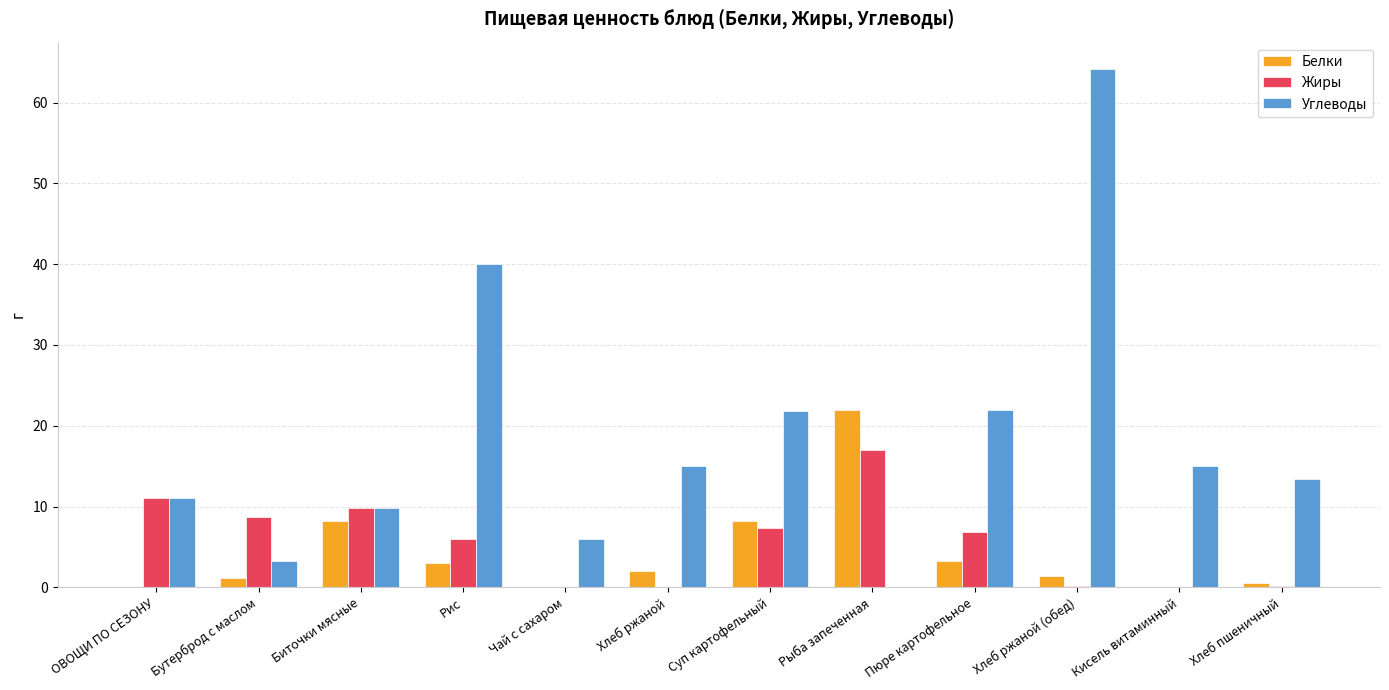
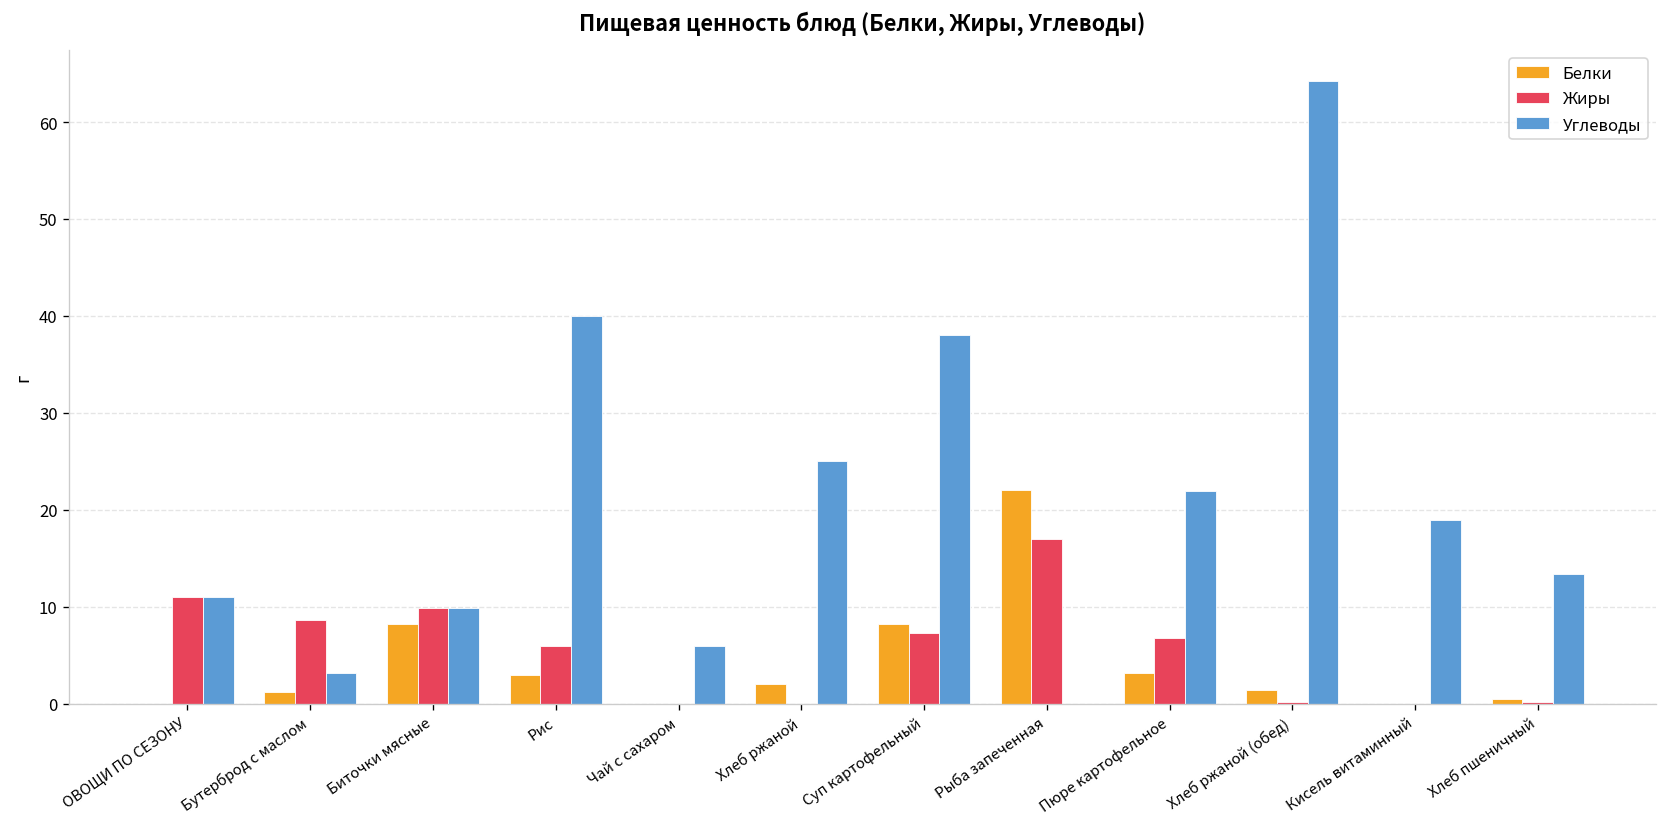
  {
    "Белки": {
      "ОВОЩИ ПО СЕЗОНУ": 0,
      "Бутерброд с маслом": 1,
      "Биточки мясные": 8,
      "Рис": 3,
      "Чай с сахаром": 0,
      "Хлеб ржаной": 2,
      "Суп картофельный": 8,
      "Рыба запеченная": 22,
      "Пюре картофельное": 3,
      "Хлеб ржаной (обед)": 1,
      "Кисель витаминный": 0,
      "Хлеб пшеничный": 1
    },
    "Жиры": {
      "ОВОЩИ ПО СЕЗОНУ": 11,
      "Бутерброд с маслом": 9,
      "Биточки мясные": 10,
      "Рис": 6,
      "Чай с сахаром": 0,
      "Хлеб ржаной": 0,
      "Суп картофельный": 7,
      "Рыба запеченная": 17,
      "Пюре картофельное": 7,
      "Кисель витаминный": 0
    },
    "Углеводы": {
      "ОВОЩИ ПО СЕЗОНУ": 11,
      "Бутерброд с маслом": 3,
      "Биточки мясные": 10,
      "Рис": 40,
      "Чай с сахаром": 6,
-     "Хлеб ржаной": 15,
-     "Суп картофельный": 22,
+     "Хлеб ржаной": 25,
+     "Суп картофельный": 38,
      "Рыба запеченная": 0,
      "Пюре картофельное": 22,
      "Хлеб ржаной (обед)": 64,
-     "Кисель витаминный": 15,
+     "Кисель витаминный": 19,
      "Хлеб пшеничный": 13
    }
  }
